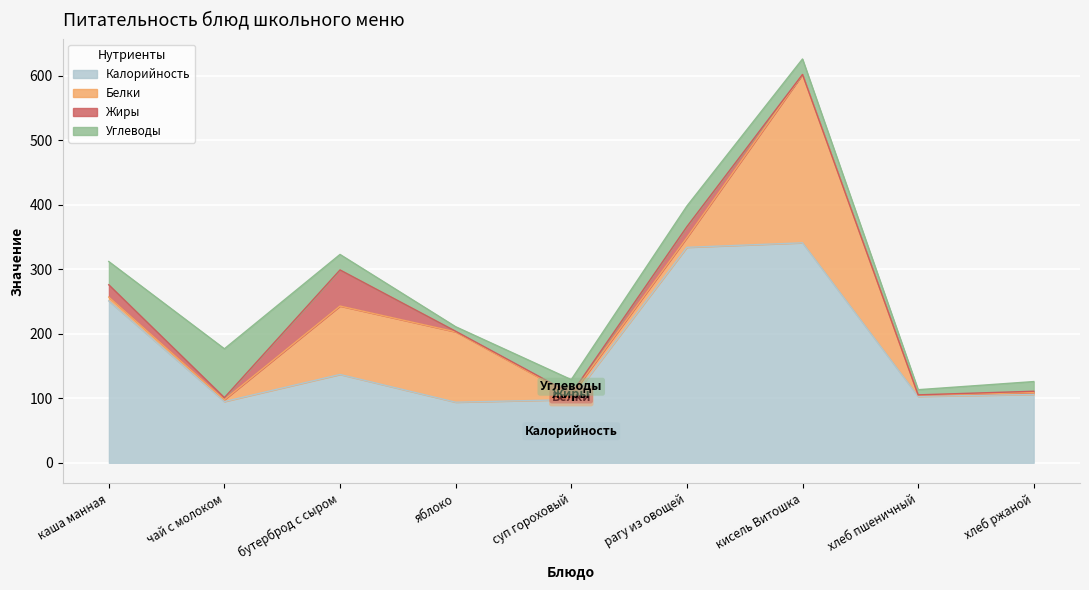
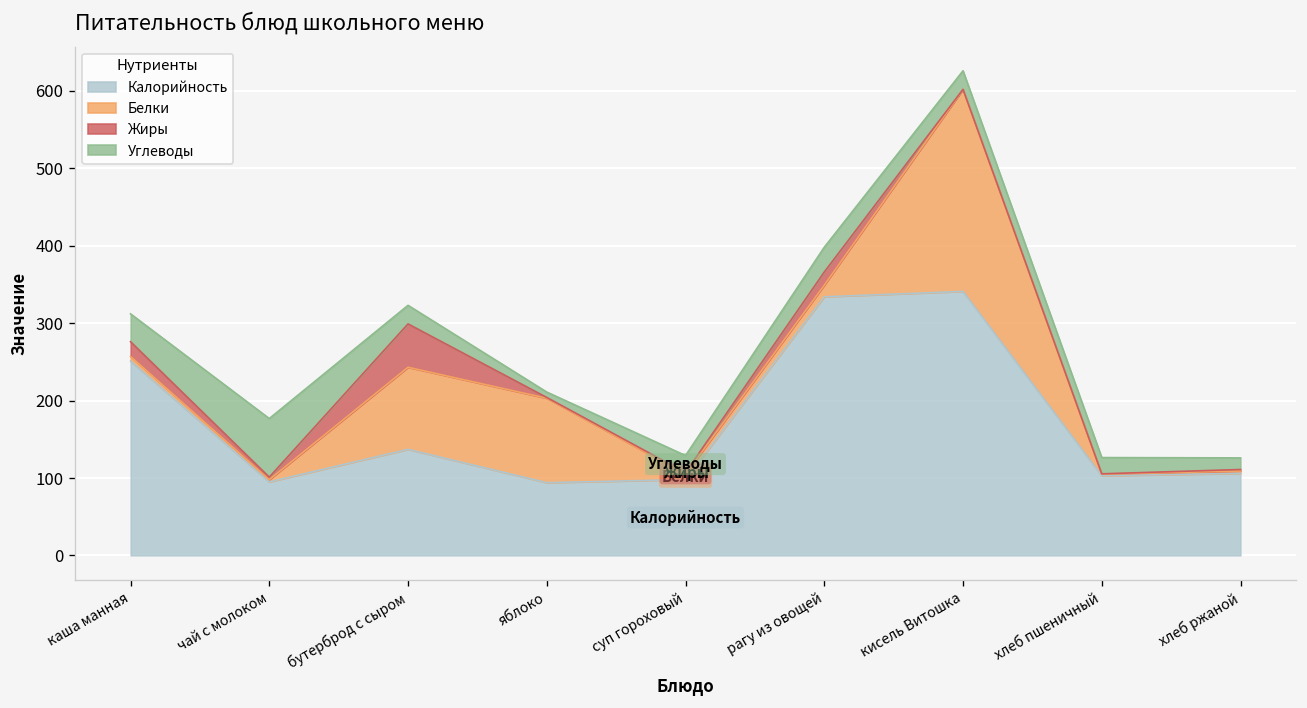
  {
    "Калорийность": {
      "каша манная": 250,
      "бутерброд с сыром": 140,
      "яблоко": 90,
      "рагу из овощей": 330,
      "кисель Витошка": 340
    },
    "Белки": {
      "каша манная": 10,
      "бутерброд с сыром": 110,
      "рагу из овощей": 20
    },
    "Жиры": {
      "каша манная": 20,
      "бутерброд с сыром": 60,
      "рагу из овощей": 20
    },
    "Углеводы": {
      "каша манная": 40,
      "чай с молоком": 80,
      "бутерброд с сыром": 20,
      "яблоко": 10,
      "рагу из овощей": 30,
      "кисель Витошка": 20,
-     "хлеб пшеничный": 10,
+     "хлеб пшеничный": 20,
      "хлеб ржаной": 20
    }
  }
